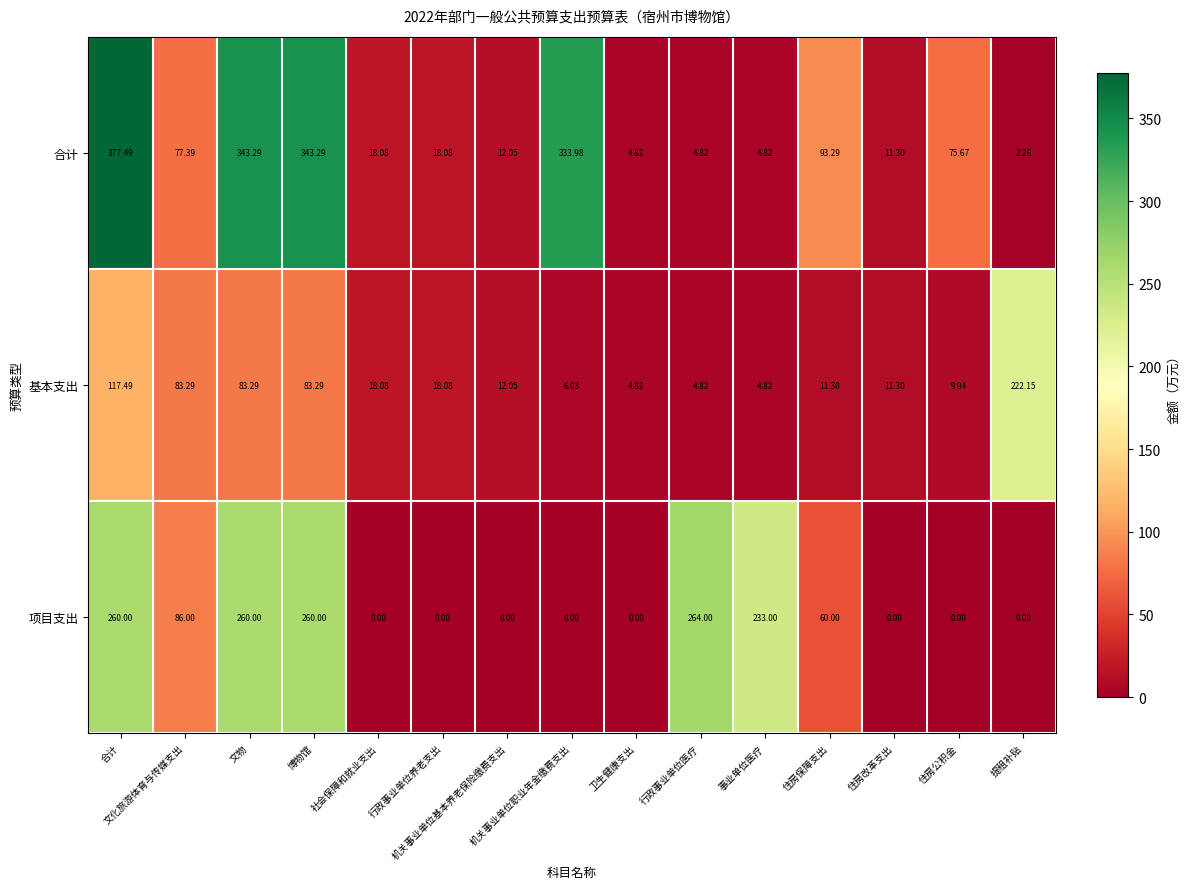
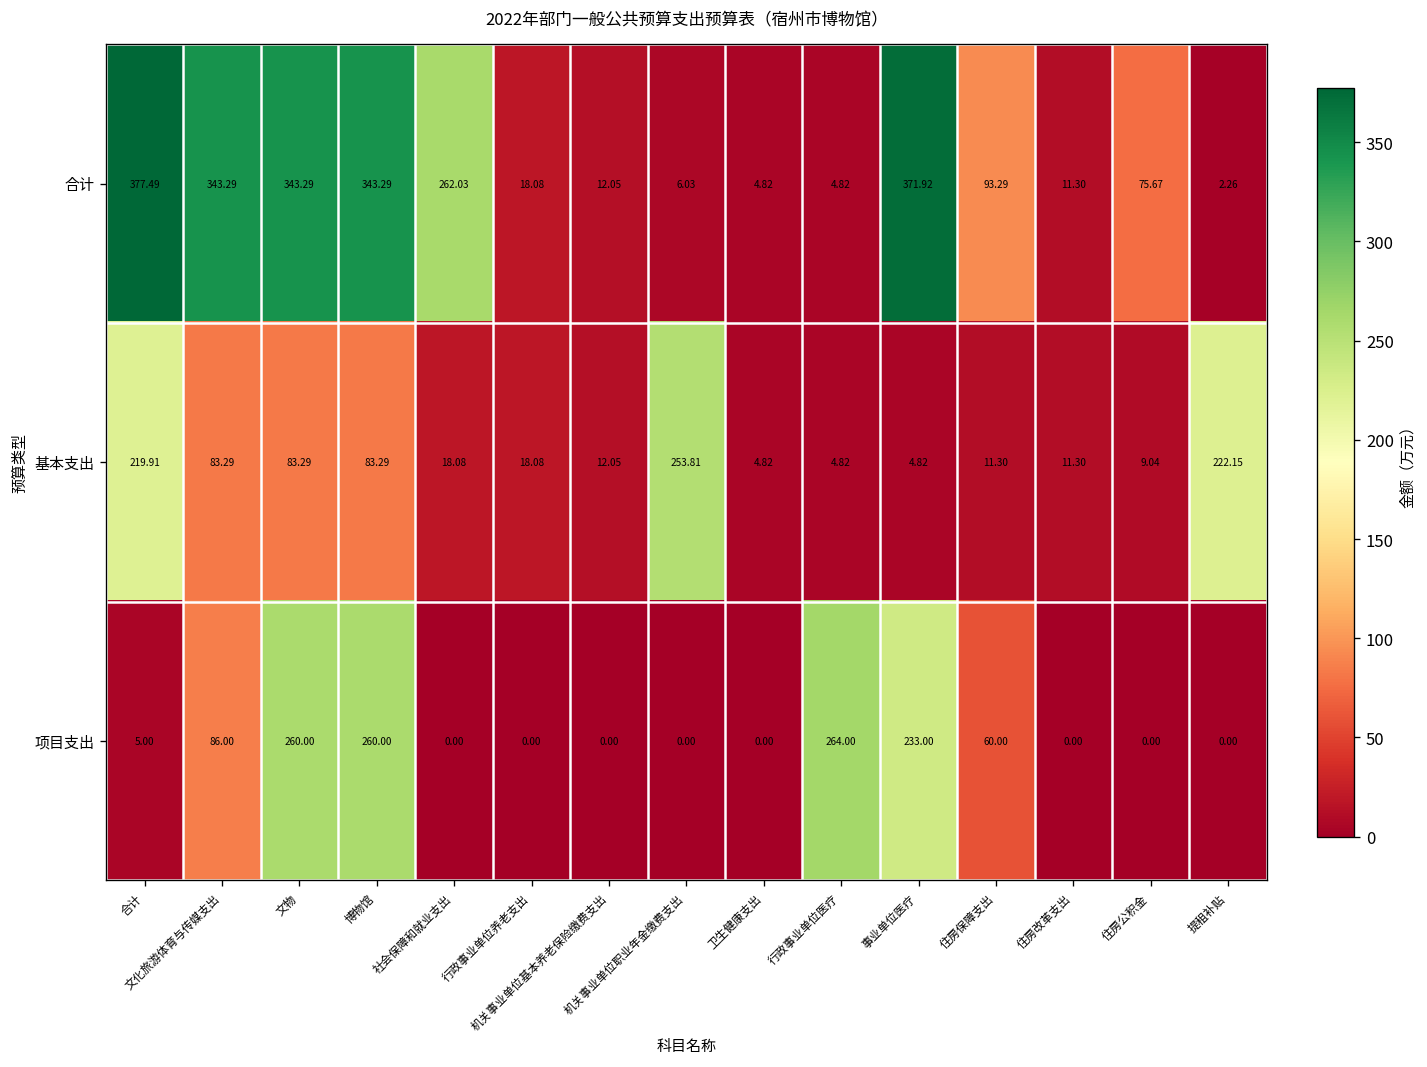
  {
    "合计": {
      "合计": 377.49,
-     "文化旅游体育与传媒支出": 77.39,
+     "文化旅游体育与传媒支出": 343.29,
      "文物": 343.29,
      "博物馆": 343.29,
-     "社会保障和就业支出": 18.08,
+     "社会保障和就业支出": 262.03,
      "行政事业单位养老支出": 18.08,
      "机关事业单位基本养老保险缴费支出": 12.05,
-     "机关事业单位职业年金缴费支出": 333.98,
+     "机关事业单位职业年金缴费支出": 6.03,
      "卫生健康支出": 4.82,
      "行政事业单位医疗": 4.82,
-     "事业单位医疗": 4.82,
+     "事业单位医疗": 371.92,
      "住房保障支出": 93.29,
      "住房改革支出": 11.30,
      "住房公积金": 75.67,
      "提租补贴": 2.26
    },
    "基本支出": {
-     "合计": 117.49,
+     "合计": 219.91,
      "文化旅游体育与传媒支出": 83.29,
      "文物": 83.29,
      "博物馆": 83.29,
      "社会保障和就业支出": 18.08,
      "行政事业单位养老支出": 18.08,
      "机关事业单位基本养老保险缴费支出": 12.05,
-     "机关事业单位职业年金缴费支出": 6.03,
+     "机关事业单位职业年金缴费支出": 253.81,
      "卫生健康支出": 4.82,
      "行政事业单位医疗": 4.82,
      "事业单位医疗": 4.82,
      "住房保障支出": 11.30,
      "住房改革支出": 11.30,
      "住房公积金": 9.04,
      "提租补贴": 222.15
    },
    "项目支出": {
-     "合计": 260.00,
+     "合计": 5.00,
      "文化旅游体育与传媒支出": 86.00,
      "文物": 260.00,
      "博物馆": 260.00,
      "社会保障和就业支出": 0.00,
      "行政事业单位养老支出": 0.00,
      "机关事业单位基本养老保险缴费支出": 0.00,
      "机关事业单位职业年金缴费支出": 0.00,
      "卫生健康支出": 0.00,
      "行政事业单位医疗": 264.00,
      "事业单位医疗": 233.00,
      "住房保障支出": 60.00,
      "住房改革支出": 0.00,
      "住房公积金": 0.00,
      "提租补贴": 0.00
    }
  }
